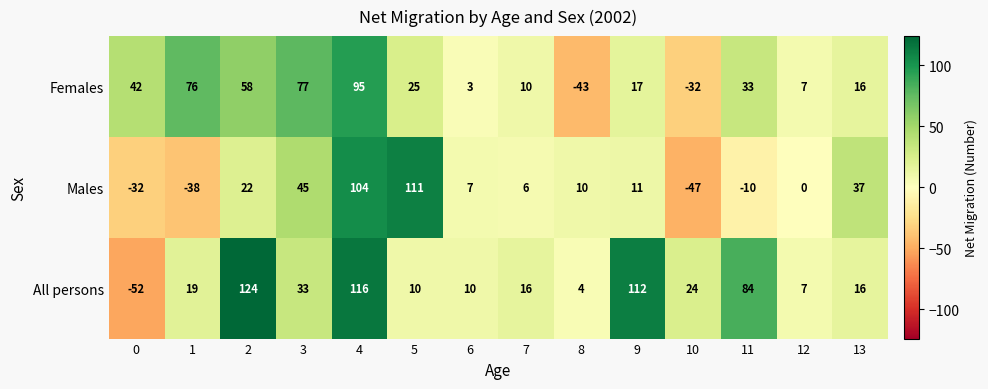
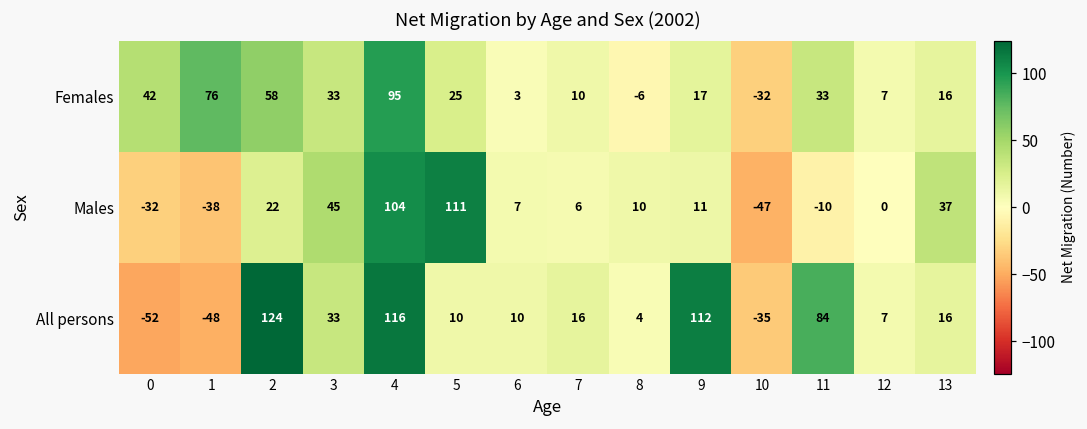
  {
    "Females": {
      "0": 42,
      "1": 76,
      "2": 58,
-     "3": 77,
+     "3": 33,
      "4": 95,
      "5": 25,
      "6": 3,
      "7": 10,
-     "8": -43,
+     "8": -6,
      "9": 17,
      "10": -32,
      "11": 33,
      "12": 7,
      "13": 16
    },
    "Males": {
      "0": -32,
      "1": -38,
      "2": 22,
      "3": 45,
      "4": 104,
      "5": 111,
      "6": 7,
      "7": 6,
      "8": 10,
      "9": 11,
      "10": -47,
      "11": -10,
      "12": 0,
      "13": 37
    },
    "All persons": {
      "0": -52,
-     "1": 19,
+     "1": -48,
      "2": 124,
      "3": 33,
      "4": 116,
      "5": 10,
      "6": 10,
      "7": 16,
      "8": 4,
      "9": 112,
-     "10": 24,
+     "10": -35,
      "11": 84,
      "12": 7,
      "13": 16
    }
  }
